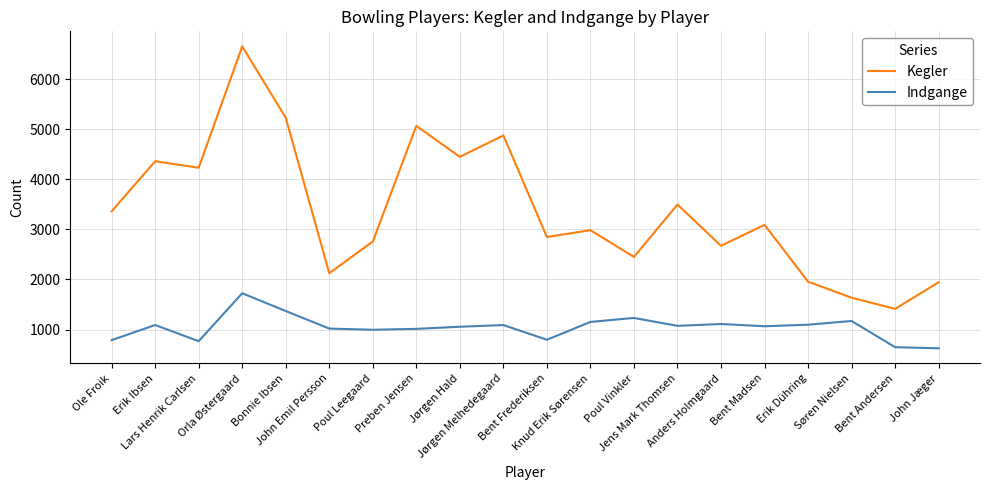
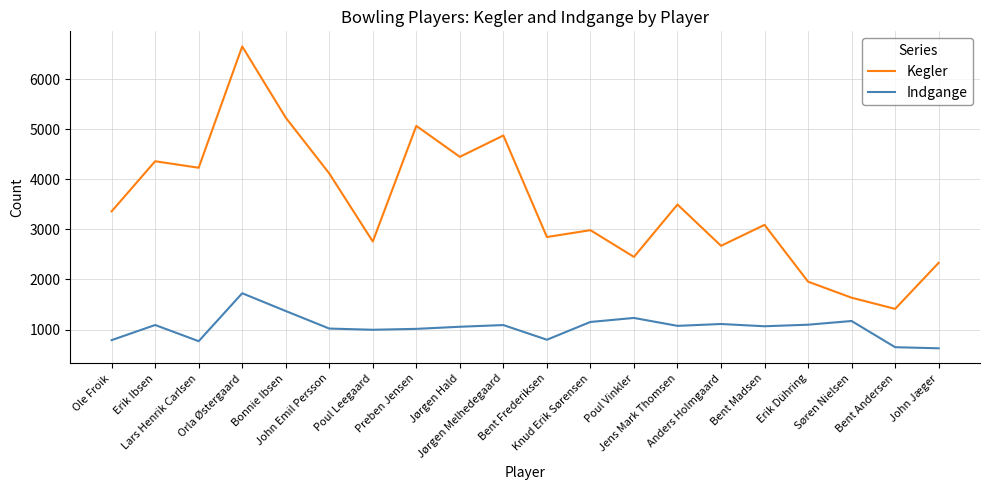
  {
    "Kegler": {
      "Ole Froik": 3400,
      "Erik Ibsen": 4400,
      "Lars Henrik Carlsen": 4200,
      "Orla Østergaard": 6700,
      "Bonnie Ibsen": 5200,
-     "John Emil Persson": 2100,
+     "John Emil Persson": 4100,
      "Poul Leegaard": 2800,
      "Preben Jensen": 5100,
      "Jørgen Hald": 4400,
      "Jørgen Melhedegaard": 4900,
      "Bent Frederiksen": 2800,
      "Knud Erik Sørensen": 3000,
      "Poul Vinkler": 2500,
      "Jens Mark Thomsen": 3500,
      "Anders Holmgaard": 2700,
      "Bent Madsen": 3100,
      "Erik Dühring": 2000,
      "Søren Nielsen": 1600,
      "Bent Andersen": 1400,
-     "John Jæger": 1900
+     "John Jæger": 2300
    },
    "Indgange": {
      "Ole Froik": 800,
      "Erik Ibsen": 1100,
      "Lars Henrik Carlsen": 800,
      "Orla Østergaard": 1700,
      "Bonnie Ibsen": 1400,
      "John Emil Persson": 1000,
      "Poul Leegaard": 1000,
      "Preben Jensen": 1000,
      "Jørgen Hald": 1100,
      "Jørgen Melhedegaard": 1100,
      "Bent Frederiksen": 800,
      "Knud Erik Sørensen": 1200,
      "Poul Vinkler": 1200,
      "Jens Mark Thomsen": 1100,
      "Anders Holmgaard": 1100,
      "Bent Madsen": 1100,
      "Erik Dühring": 1100,
      "Søren Nielsen": 1200,
      "Bent Andersen": 600,
      "John Jæger": 600
    }
  }
